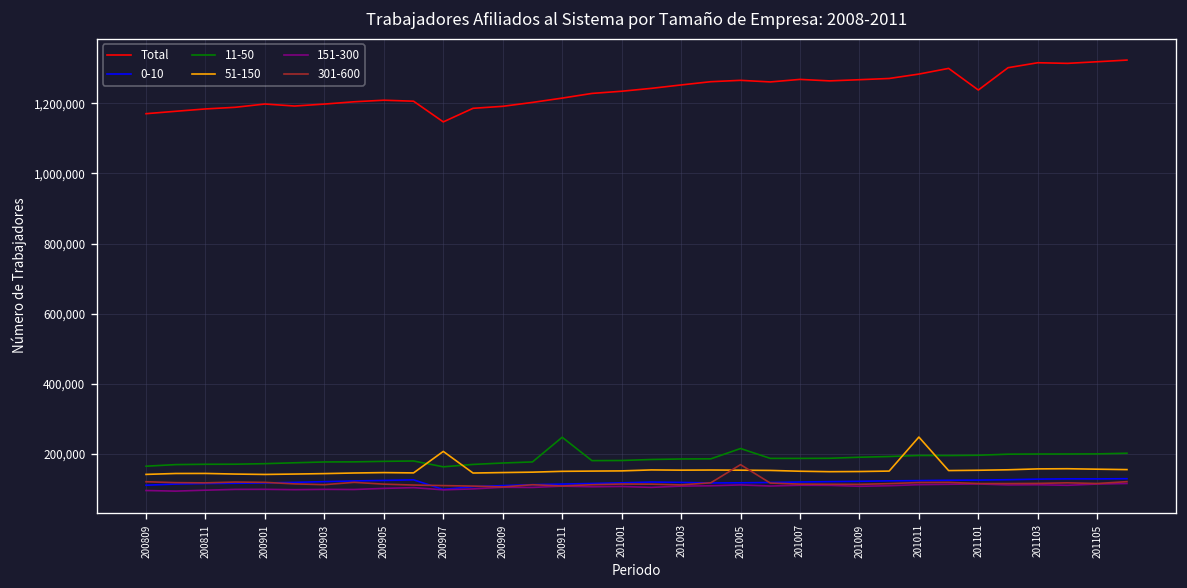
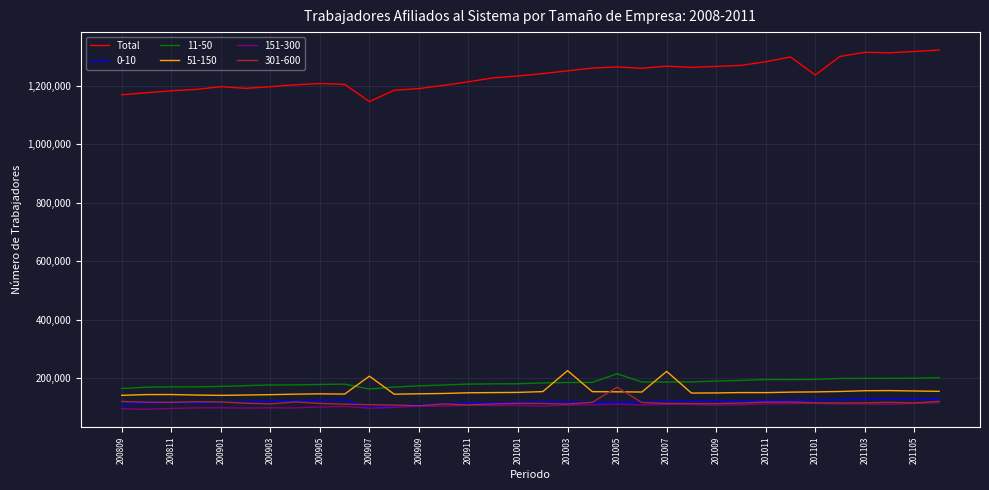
  {
    "Total": {
      "200809": "1,170,000",
      "200811": "1,180,000",
      "200901": "1,200,000",
      "200903": "1,200,000",
      "200905": "1,210,000",
      "200907": "1,150,000",
      "200909": "1,190,000",
      "200911": "1,210,000",
      "201001": "1,230,000",
      "201003": "1,250,000",
      "201005": "1,270,000",
      "201007": "1,270,000",
      "201009": "1,270,000",
      "201011": "1,280,000",
      "201101": "1,240,000",
      "201103": "1,320,000",
      "201105": "1,320,000"
    },
    "0-10": {
      "200809": "110,000",
      "200905": "120,000",
      "201101": "130,000",
      "201103": "130,000",
      "201105": "130,000"
    },
    "11-50": {
      "200809": "170,000",
      "200811": "170,000",
      "200901": "170,000",
      "200903": "180,000",
      "200905": "180,000",
      "200907": "160,000",
      "200909": "170,000",
-     "200911": "250,000",
+     "200911": "180,000",
      "201001": "180,000",
      "201003": "190,000",
      "201005": "220,000",
      "201007": "190,000",
      "201009": "190,000",
      "201011": "200,000",
      "201101": "200,000",
      "201103": "200,000",
      "201105": "200,000"
    },
    "51-150": {
      "200809": "140,000",
      "200811": "140,000",
      "200901": "140,000",
      "200903": "140,000",
      "200905": "150,000",
      "200907": "210,000",
      "200909": "150,000",
      "200911": "150,000",
      "201001": "150,000",
-     "201003": "150,000",
+     "201003": "230,000",
      "201005": "150,000",
-     "201007": "150,000",
+     "201007": "220,000",
      "201009": "150,000",
-     "201011": "250,000",
+     "201011": "150,000",
      "201101": "150,000",
      "201103": "160,000",
      "201105": "160,000"
    },
    "151-300": {
      "200809": "100,000",
      "200811": "100,000",
      "200901": "100,000",
      "200903": "100,000",
      "200905": "100,000"
    },
    "301-600": {
      "200809": "120,000",
      "200905": "110,000",
      "200907": "110,000",
      "201005": "170,000"
    }
  }
